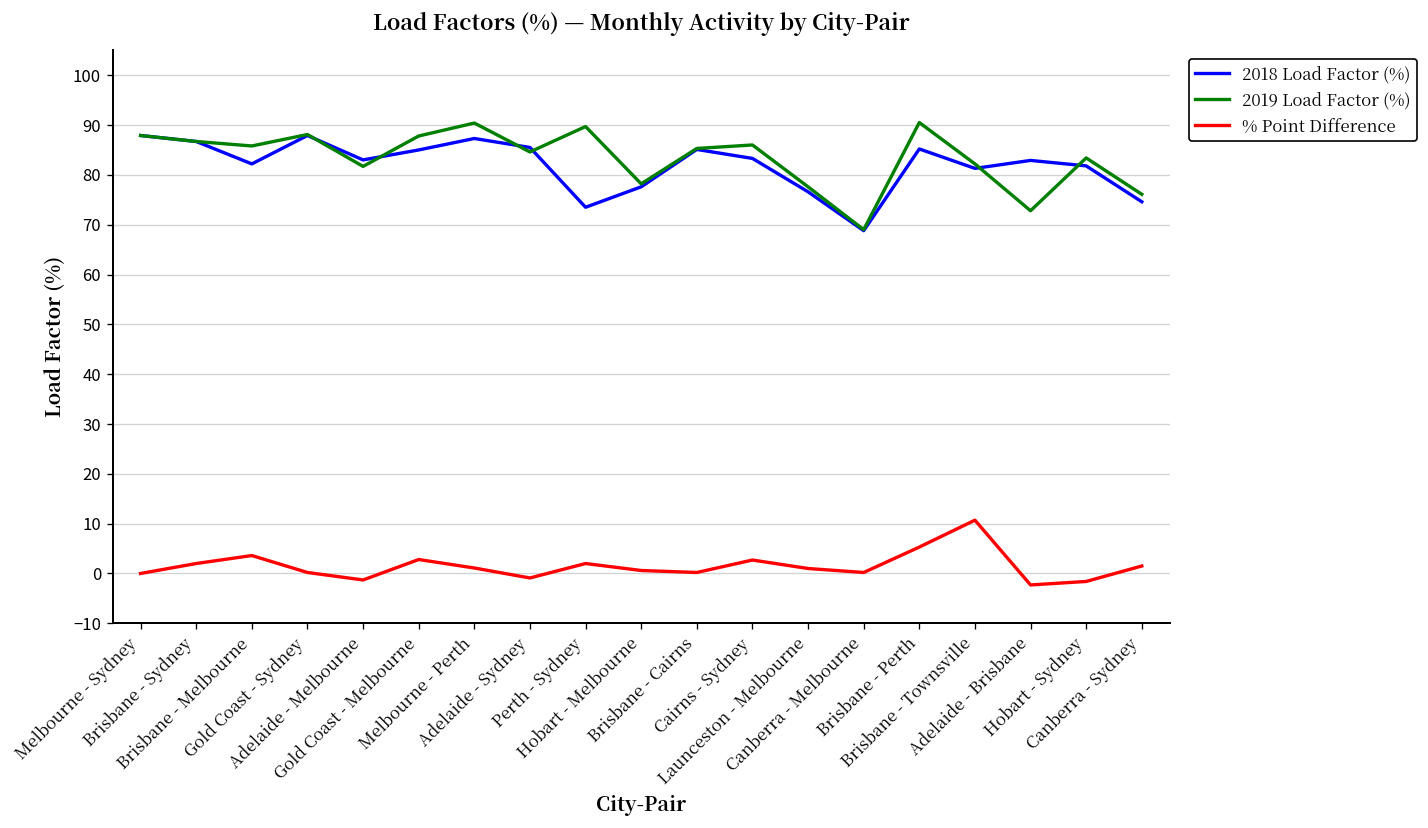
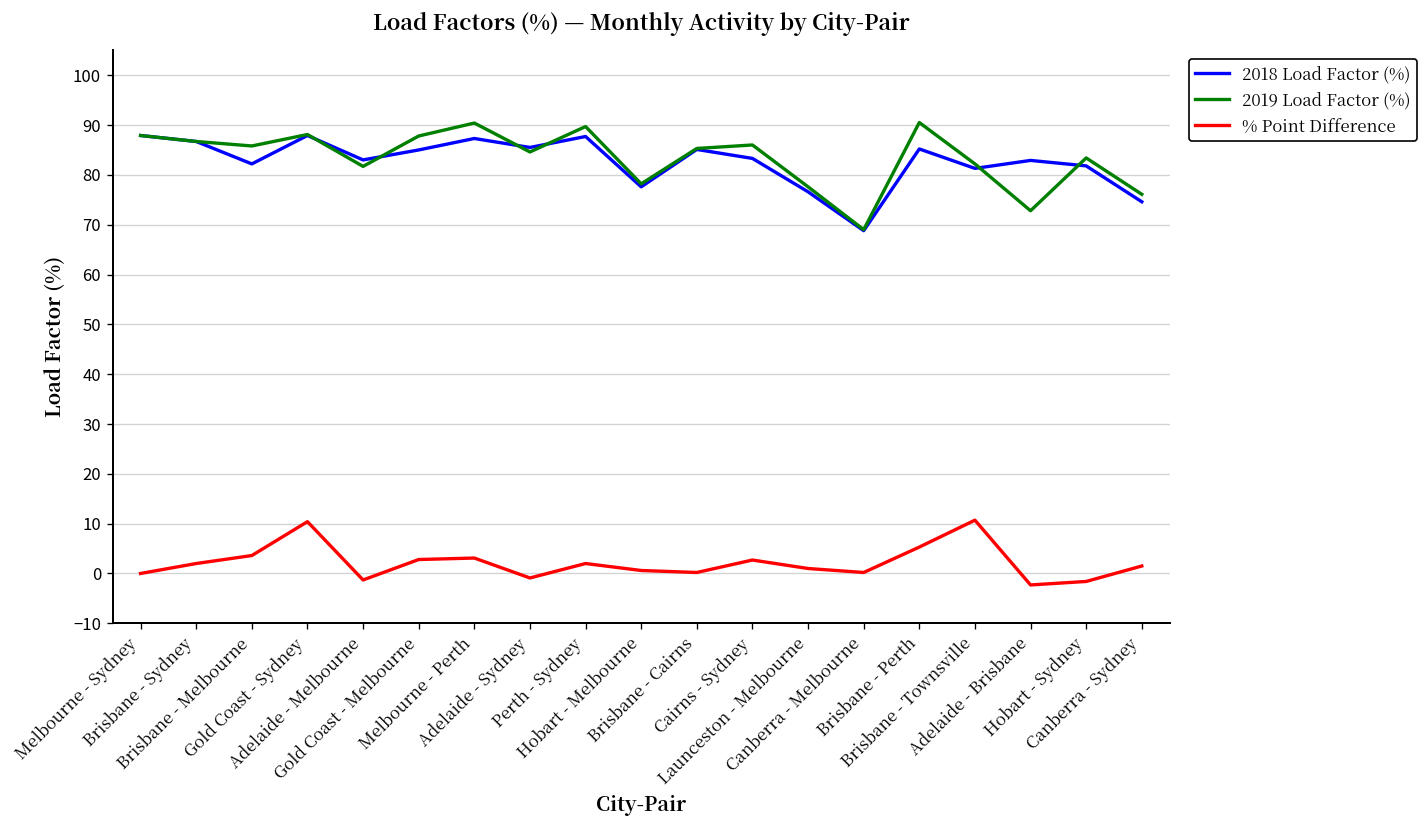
  {
    "2018 Load Factor (%)": {
      "Brisbane - Melbourne": 82,
      "Adelaide - Melbourne": 83,
      "Gold Coast - Melbourne": 85,
      "Melbourne - Perth": 87,
      "Adelaide - Sydney": 86,
-     "Perth - Sydney": 74,
+     "Perth - Sydney": 88,
      "Cairns - Sydney": 83,
      "Launceston - Melbourne": 77,
      "Brisbane - Perth": 85,
      "Brisbane - Townsville": 81,
      "Adelaide - Brisbane": 83,
      "Hobart - Sydney": 82,
      "Canberra - Sydney": 75
    },
    "2019 Load Factor (%)": {
      "Brisbane - Melbourne": 86,
      "Adelaide - Melbourne": 82,
      "Gold Coast - Melbourne": 88,
      "Melbourne - Perth": 90,
      "Adelaide - Sydney": 85,
      "Perth - Sydney": 90,
      "Cairns - Sydney": 86,
      "Launceston - Melbourne": 78,
      "Brisbane - Perth": 91,
      "Brisbane - Townsville": 82,
      "Adelaide - Brisbane": 73,
      "Hobart - Sydney": 83,
      "Canberra - Sydney": 76
    },
    "% Point Difference": {
      "Melbourne - Sydney": 0,
      "Brisbane - Sydney": 2,
      "Brisbane - Melbourne": 4,
-     "Gold Coast - Sydney": 0,
+     "Gold Coast - Sydney": 10,
      "Adelaide - Melbourne": -1,
      "Gold Coast - Melbourne": 3,
-     "Melbourne - Perth": 1,
+     "Melbourne - Perth": 3,
      "Adelaide - Sydney": -1,
      "Perth - Sydney": 2,
      "Hobart - Melbourne": 1,
      "Brisbane - Cairns": 0,
      "Cairns - Sydney": 3,
      "Launceston - Melbourne": 1,
      "Canberra - Melbourne": 0,
      "Brisbane - Perth": 5,
      "Brisbane - Townsville": 11,
      "Adelaide - Brisbane": -2,
      "Hobart - Sydney": -2,
      "Canberra - Sydney": 2
    }
  }
